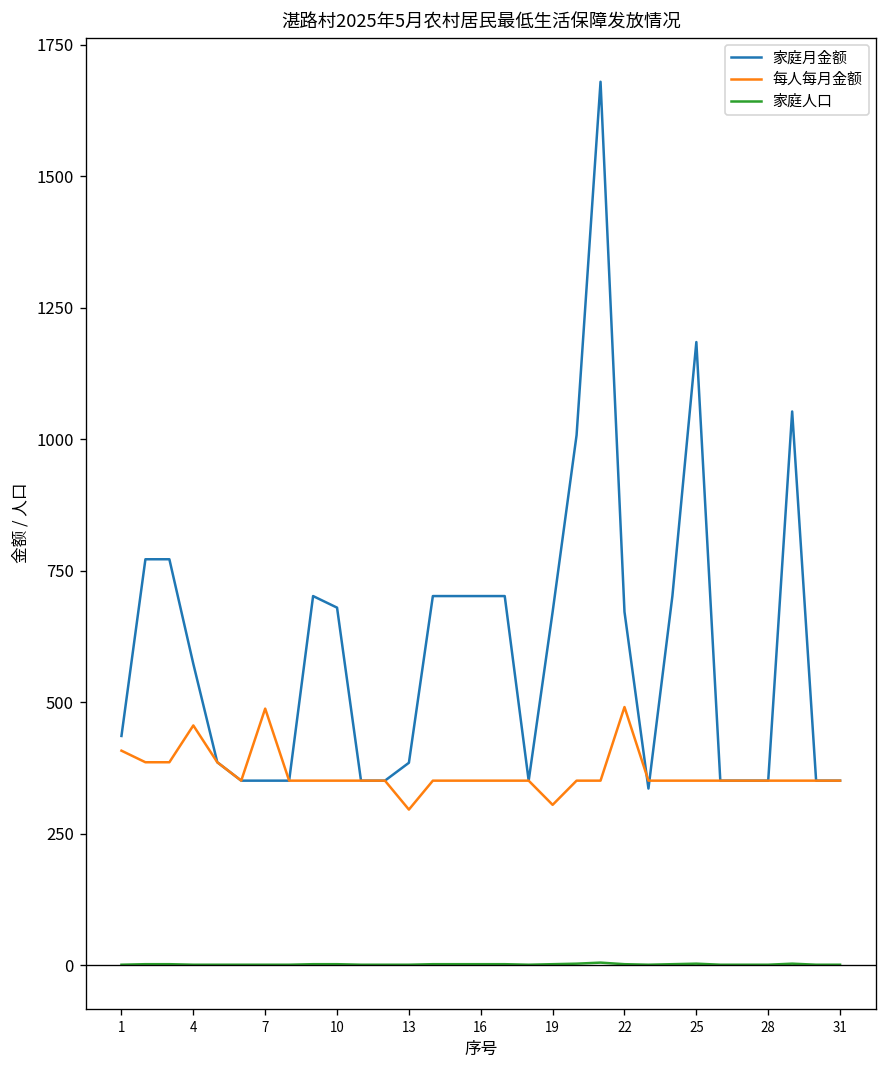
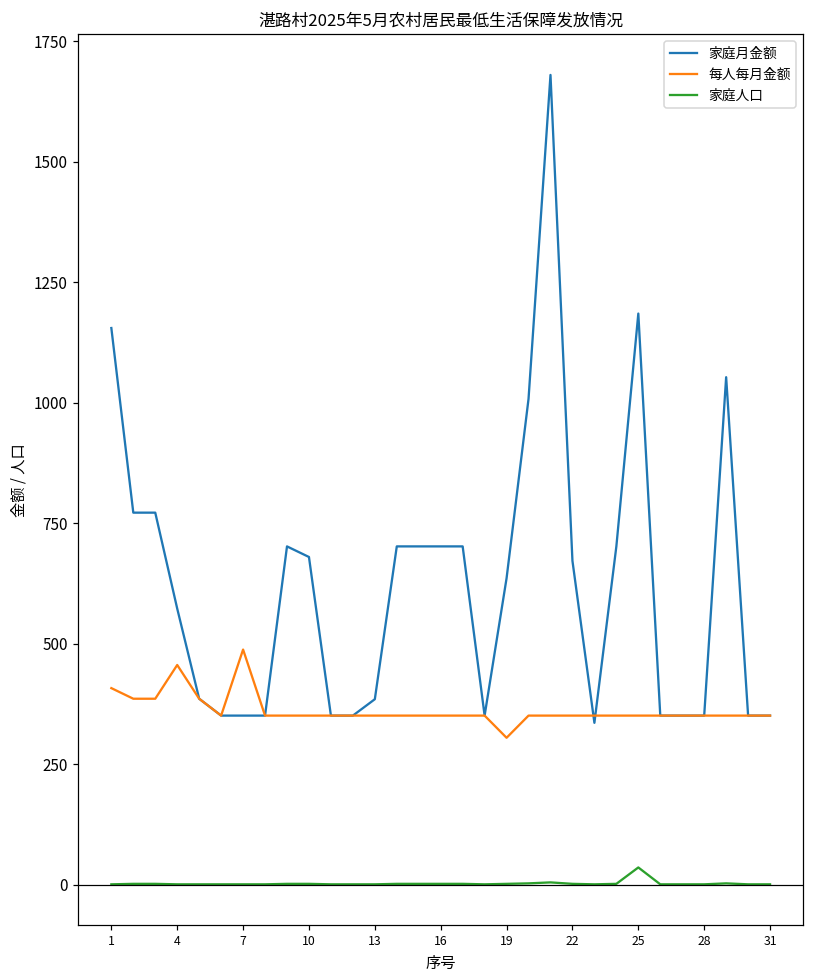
  {
    "家庭月金额": {
-     "1": 440,
+     "1": 1160,
      "4": 570,
      "7": 350,
      "10": 680,
      "13": 390,
      "16": 700,
-     "19": 670,
+     "19": 640,
      "22": 670,
      "25": 1190
    },
    "每人每月金额": {
      "1": 410,
      "4": 460,
      "7": 490,
      "10": 350,
-     "13": 300,
+     "13": 350,
      "16": 350,
      "19": 310,
-     "22": 490,
+     "22": 350,
      "25": 350
    },
    "家庭人口": {
      "1": 0,
      "4": 0,
      "7": 0,
      "10": 0,
      "13": 0,
      "16": 0,
      "19": 0,
      "22": 0,
-     "25": 0,
+     "25": 40,
      "28": 0,
      "31": 0
    }
  }
